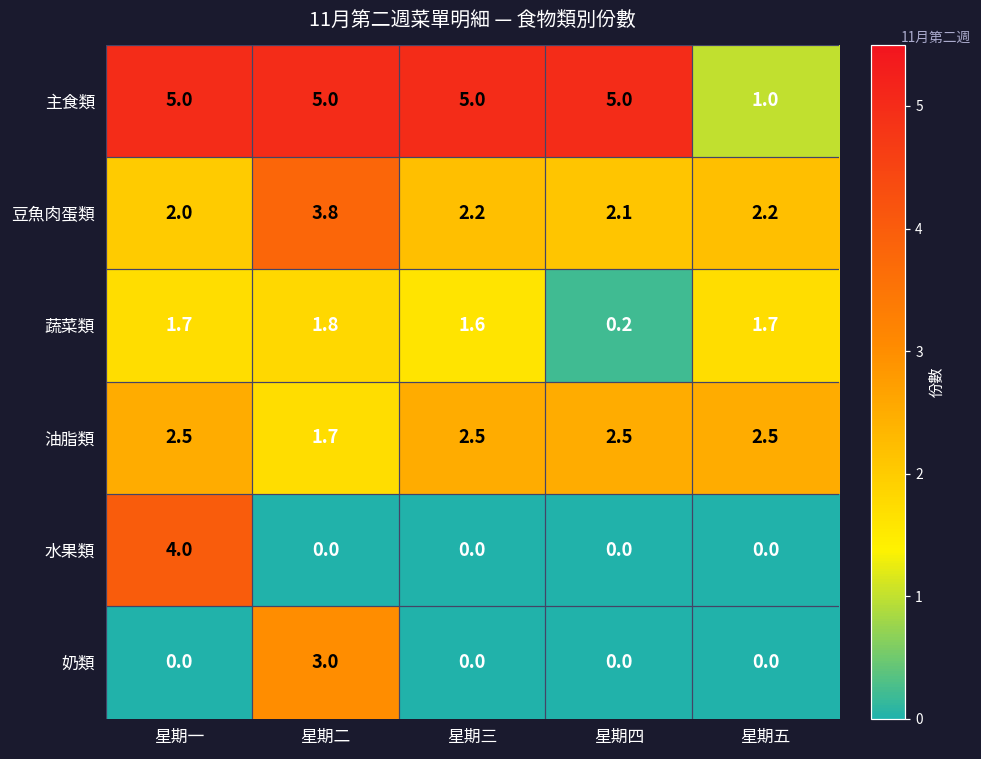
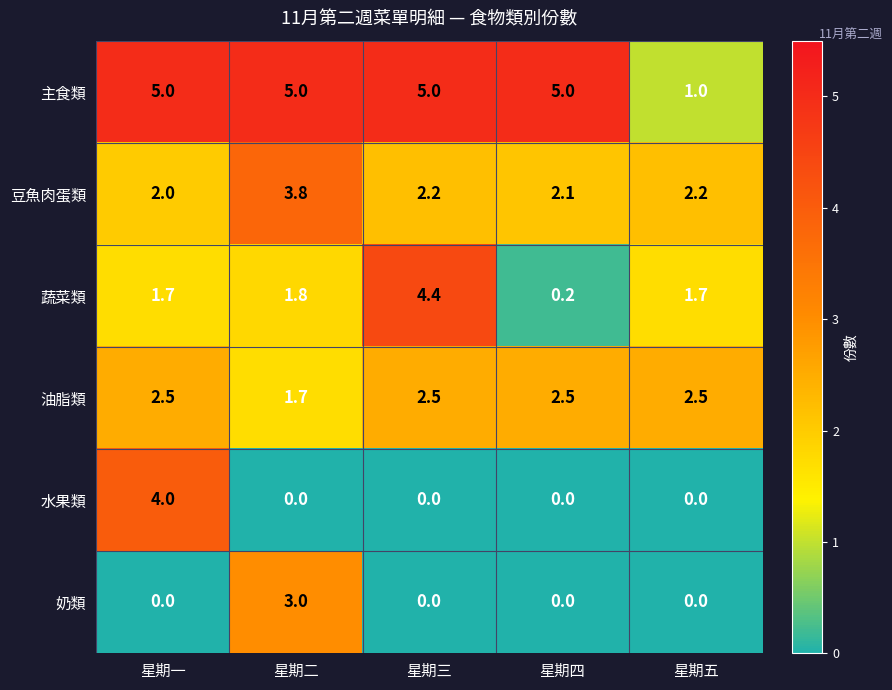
  {
    "主食類": {
      "星期一": 5.0,
      "星期二": 5.0,
      "星期三": 5.0,
      "星期四": 5.0,
      "星期五": 1.0
    },
    "豆魚肉蛋類": {
      "星期一": 2.0,
      "星期二": 3.8,
      "星期三": 2.2,
      "星期四": 2.1,
      "星期五": 2.2
    },
    "蔬菜類": {
      "星期一": 1.7,
      "星期二": 1.8,
-     "星期三": 1.6,
+     "星期三": 4.4,
      "星期四": 0.2,
      "星期五": 1.7
    },
    "油脂類": {
      "星期一": 2.5,
      "星期二": 1.7,
      "星期三": 2.5,
      "星期四": 2.5,
      "星期五": 2.5
    },
    "水果類": {
      "星期一": 4.0,
      "星期二": 0.0,
      "星期三": 0.0,
      "星期四": 0.0,
      "星期五": 0.0
    },
    "奶類": {
      "星期一": 0.0,
      "星期二": 3.0,
      "星期三": 0.0,
      "星期四": 0.0,
      "星期五": 0.0
    }
  }
